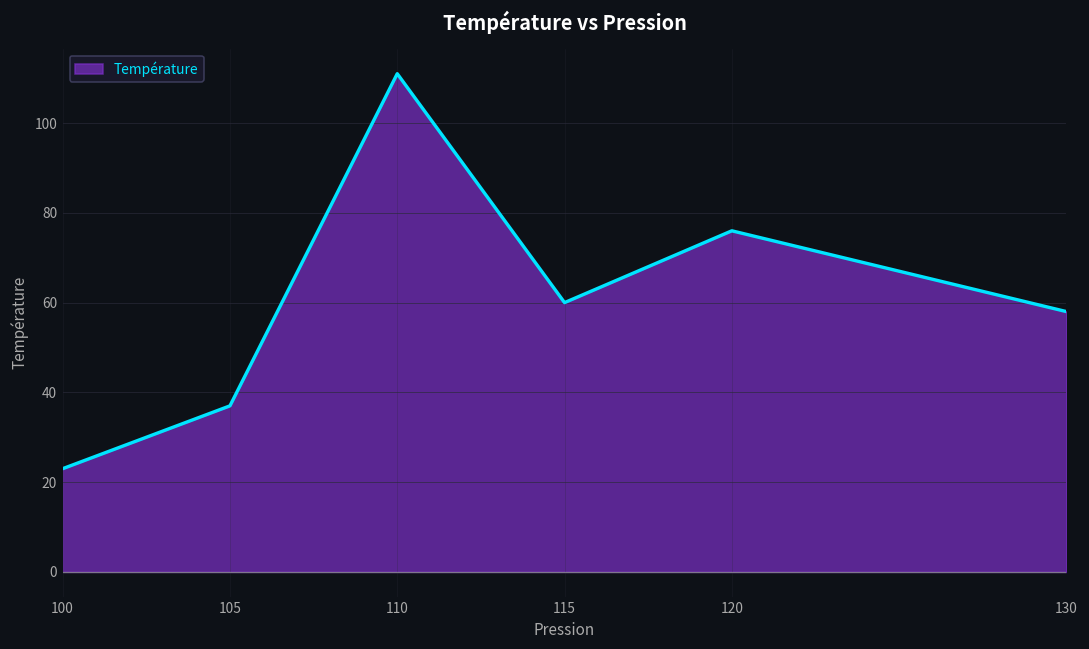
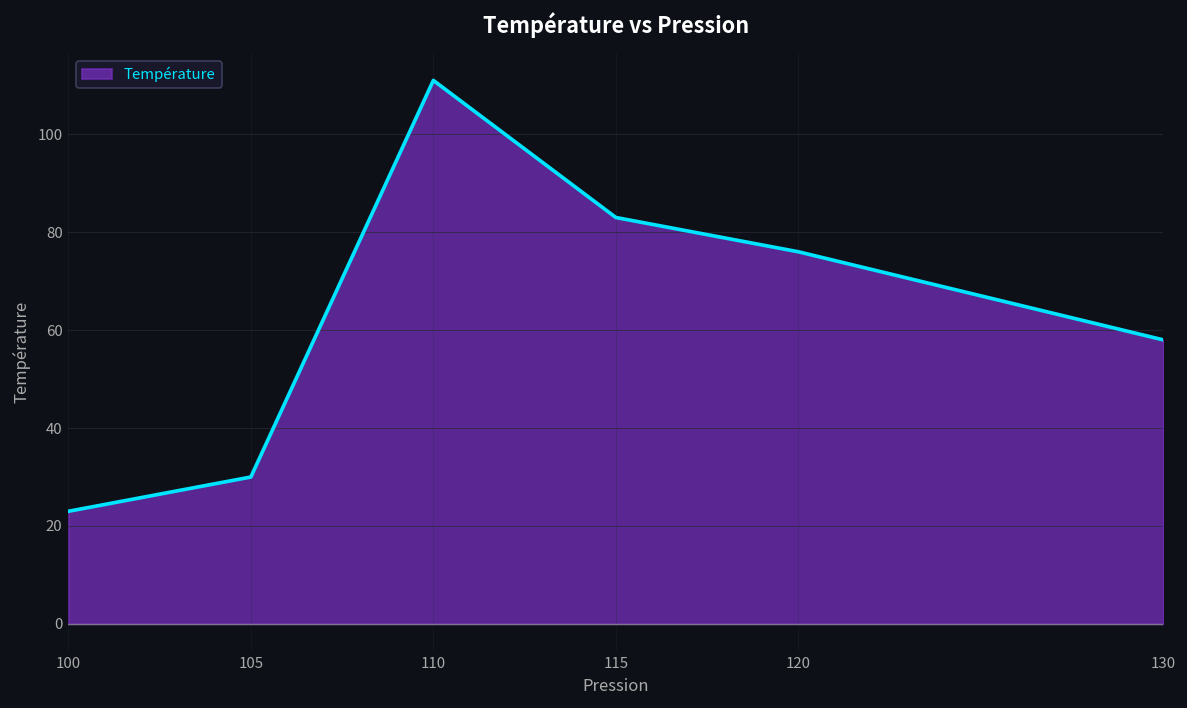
  {
    "100": 23,
-   "105": 37,
+   "105": 30,
    "110": 111,
-   "115": 60,
+   "115": 83,
    "120": 76,
    "130": 58
  }
